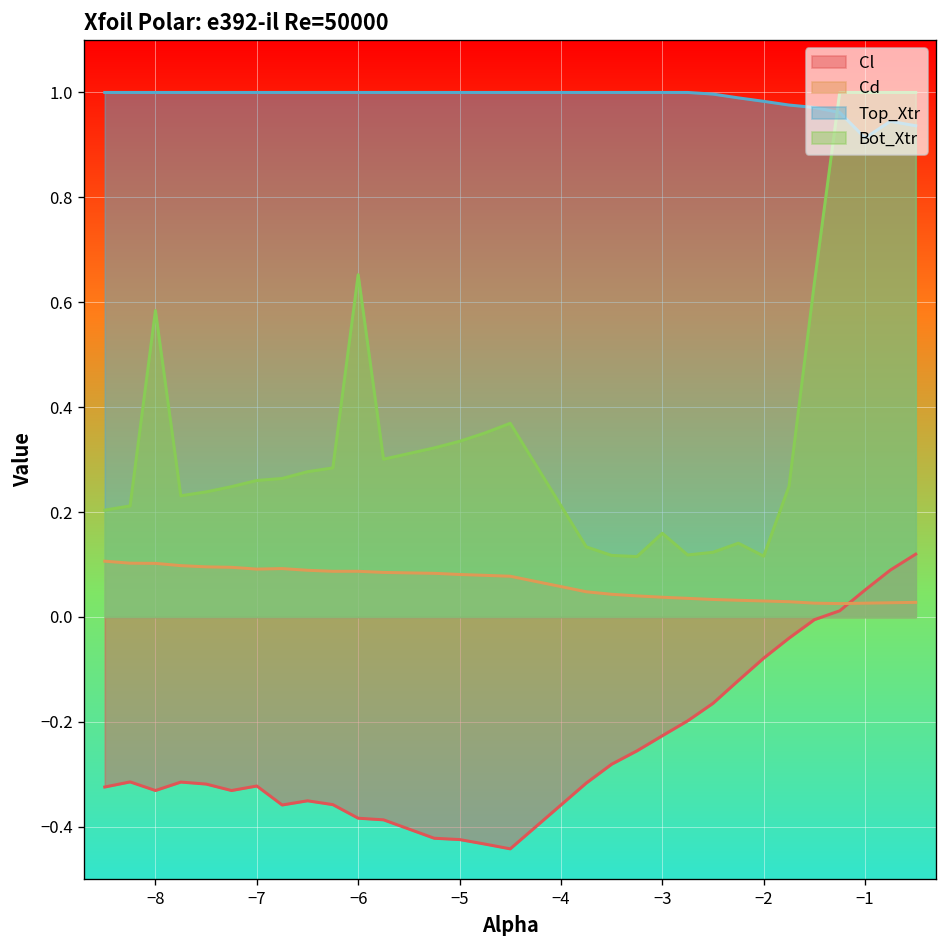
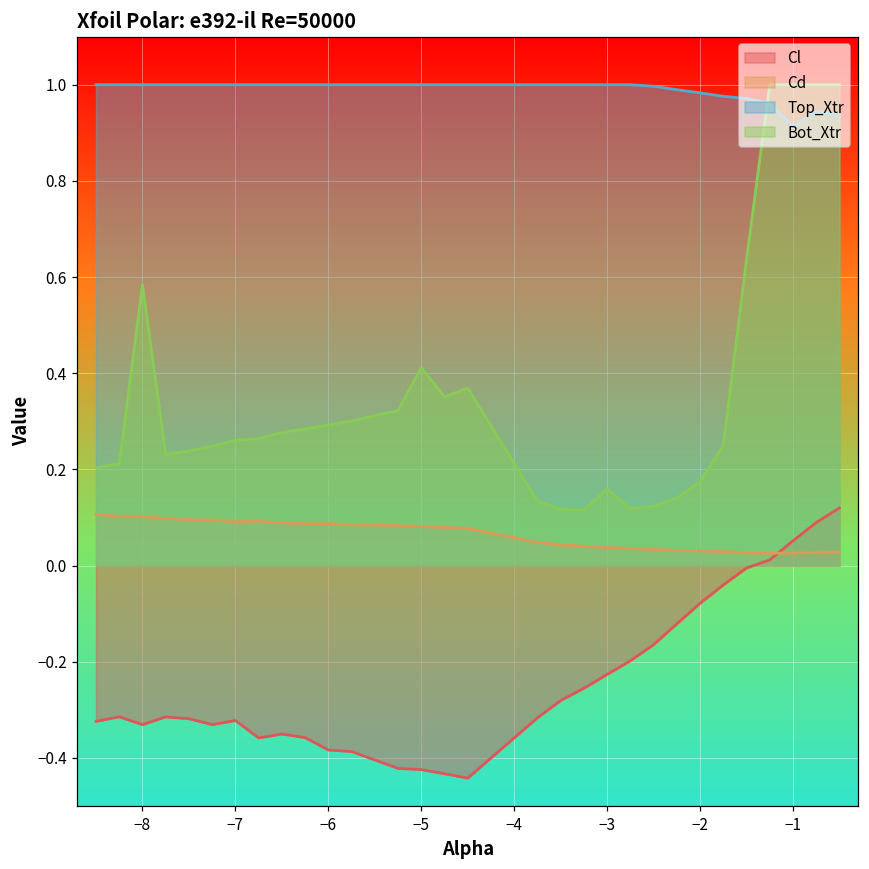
  {
    "Top_Xtr": {
      "−8": 1.00,
      "−7": 1.00,
      "−6": 1.00,
      "−5": 1.00,
      "−3": 1.00,
      "−2": 0.98
    },
    "Bot_Xtr": {
      "−8": 0.58,
      "−7": 0.26,
-     "−6": 0.65,
-     "−5": 0.33,
+     "−6": 0.29,
+     "−5": 0.41,
      "−3": 0.16,
-     "−2": 0.12
+     "−2": 0.17
    }
  }
